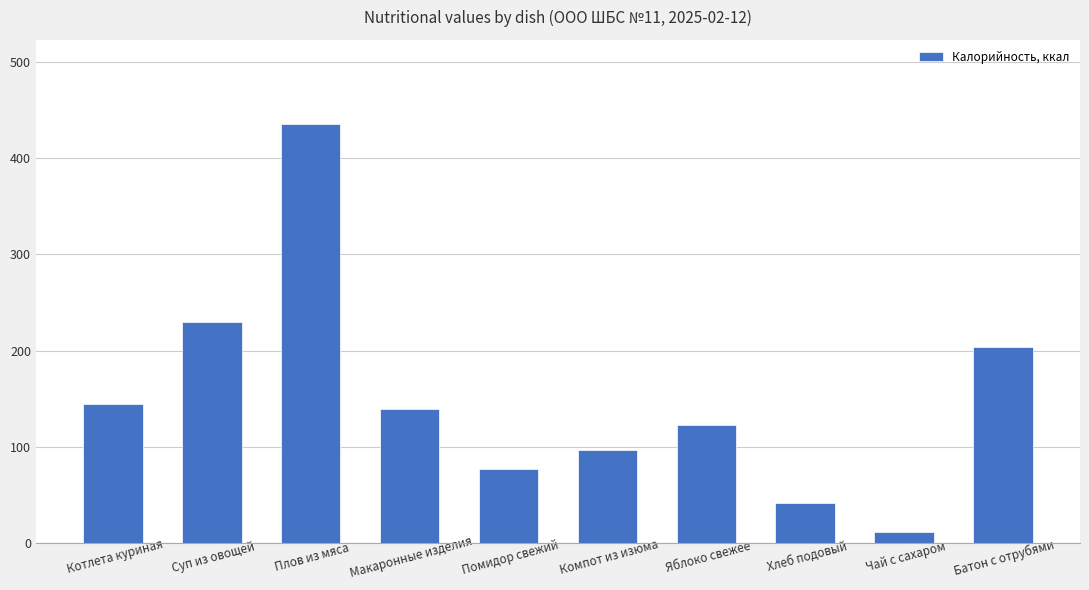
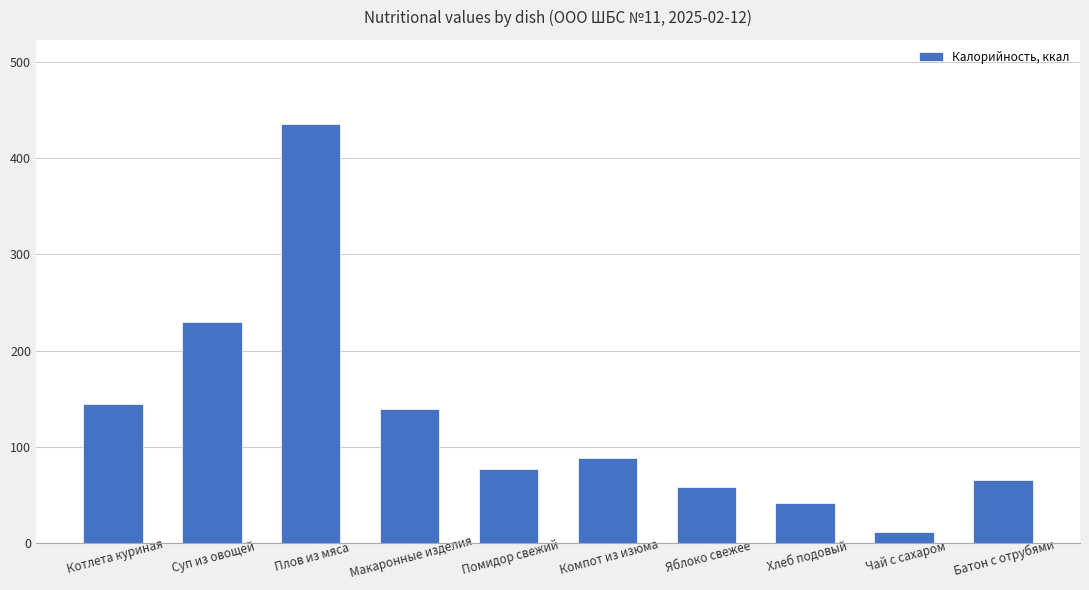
  {
    "Котлета куриная": 140,
    "Суп из овощей": 230,
    "Плов из мяса": 440,
    "Макаронные изделия": 140,
    "Помидор свежий": 80,
-   "Компот из изюма": 100,
-   "Яблоко свежее": 120,
+   "Компот из изюма": 90,
+   "Яблоко свежее": 60,
    "Хлеб подовый": 40,
    "Чай с сахаром": 10,
-   "Батон с отрубями": 200
+   "Батон с отрубями": 70
  }
